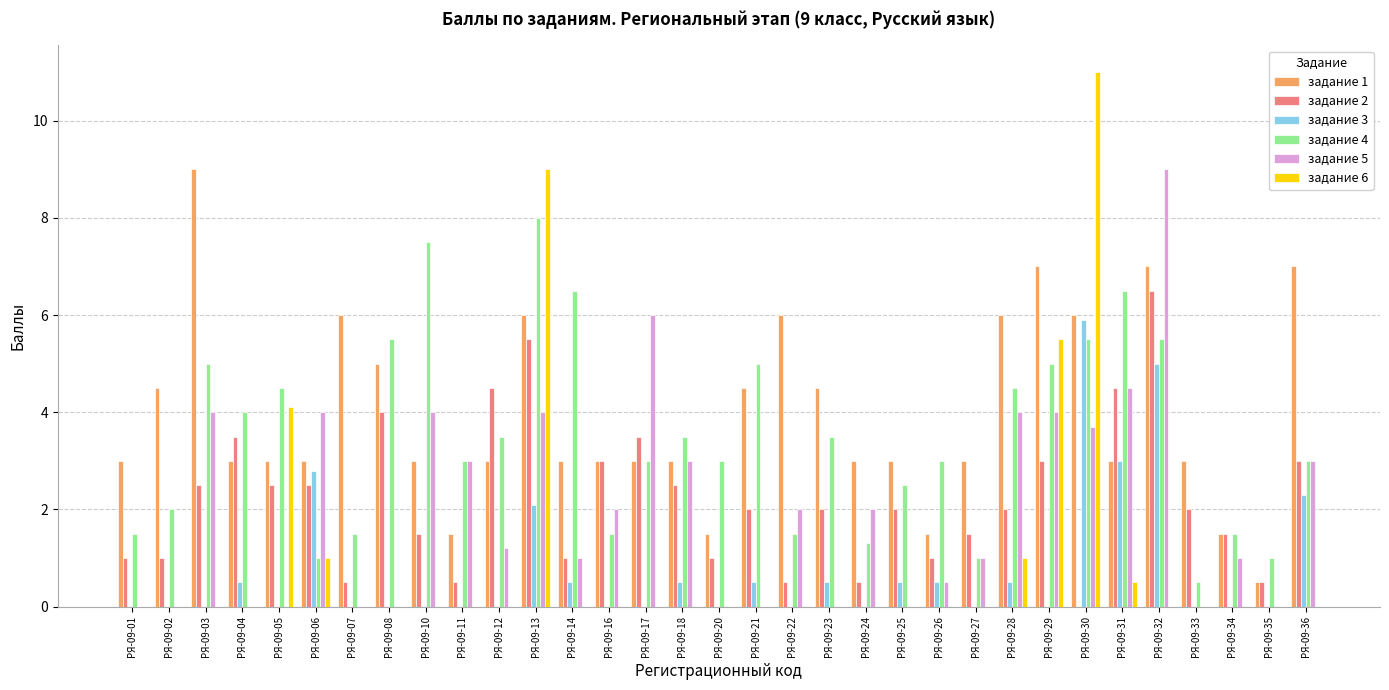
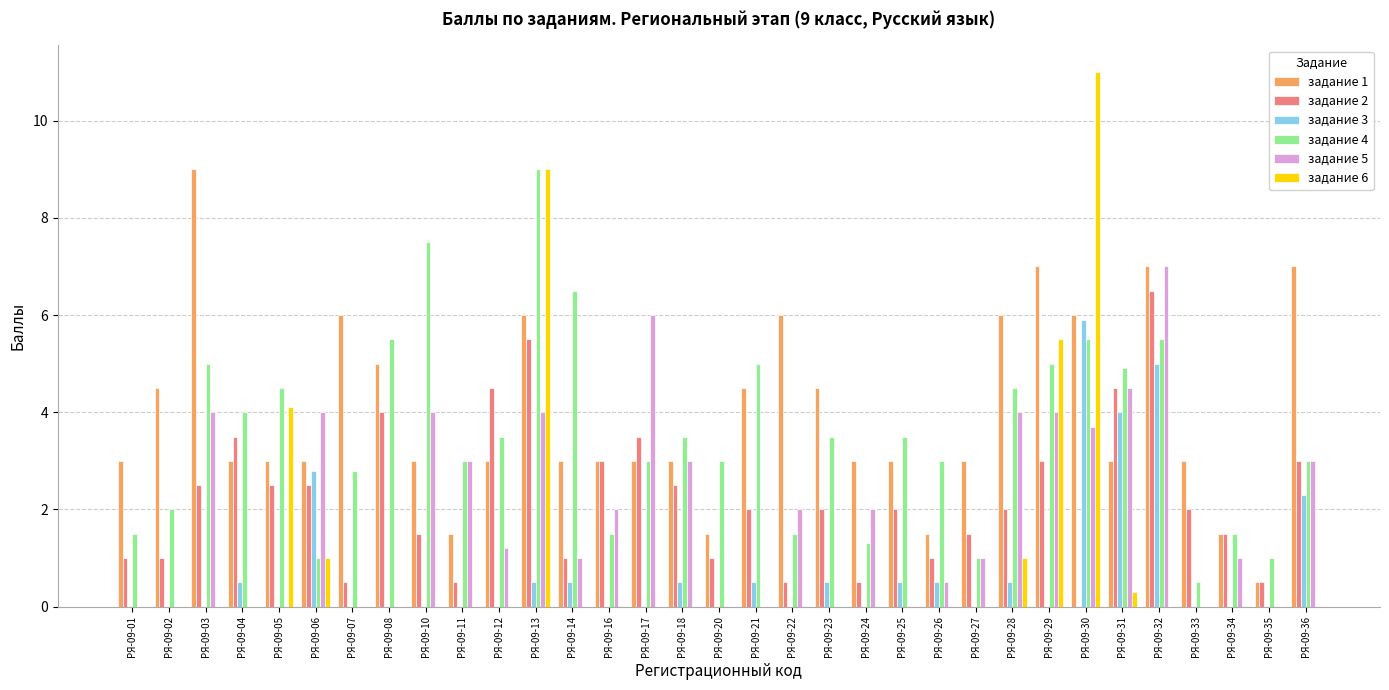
  {
    "задание 3": {
      "РЯ-09-01": 0.0,
      "РЯ-09-02": 0.0,
      "РЯ-09-03": 0.0,
      "РЯ-09-04": 0.5,
      "РЯ-09-05": 0.0,
      "РЯ-09-06": 2.8,
      "РЯ-09-07": 0.0,
      "РЯ-09-08": 0.0,
      "РЯ-09-10": 0.0,
      "РЯ-09-11": 0.0,
      "РЯ-09-12": 0.0,
-     "РЯ-09-13": 2.1,
+     "РЯ-09-13": 0.5,
      "РЯ-09-14": 0.5,
      "РЯ-09-16": 0.0,
      "РЯ-09-17": 0.0,
      "РЯ-09-18": 0.5,
      "РЯ-09-20": 0.0,
      "РЯ-09-21": 0.5,
      "РЯ-09-22": 0.0,
      "РЯ-09-23": 0.5,
      "РЯ-09-24": 0.0,
      "РЯ-09-25": 0.5,
      "РЯ-09-26": 0.5,
      "РЯ-09-27": 0.0,
      "РЯ-09-28": 0.5,
      "РЯ-09-29": 0.0,
      "РЯ-09-30": 5.9,
-     "РЯ-09-31": 3,
+     "РЯ-09-31": 4,
      "РЯ-09-32": 5.0,
      "РЯ-09-33": 0.0,
      "РЯ-09-34": 0.0,
      "РЯ-09-35": 0.0,
      "РЯ-09-36": 2.3
    },
    "задание 4": {
      "РЯ-09-01": 1.5,
      "РЯ-09-02": 2.0,
      "РЯ-09-03": 5.0,
      "РЯ-09-04": 4.0,
      "РЯ-09-05": 4.5,
      "РЯ-09-06": 1.0,
-     "РЯ-09-07": 1.5,
+     "РЯ-09-07": 2.8,
      "РЯ-09-08": 5.5,
      "РЯ-09-10": 7.5,
      "РЯ-09-11": 3.0,
      "РЯ-09-12": 3.5,
-     "РЯ-09-13": 8,
+     "РЯ-09-13": 9,
      "РЯ-09-14": 6.5,
      "РЯ-09-16": 1.5,
      "РЯ-09-17": 3.0,
      "РЯ-09-18": 3.5,
      "РЯ-09-20": 3.0,
      "РЯ-09-21": 5.0,
      "РЯ-09-22": 1.5,
      "РЯ-09-23": 3.5,
      "РЯ-09-24": 1.3,
-     "РЯ-09-25": 2.5,
+     "РЯ-09-25": 3.5,
      "РЯ-09-26": 3.0,
      "РЯ-09-27": 1.0,
      "РЯ-09-28": 4.5,
      "РЯ-09-29": 5.0,
      "РЯ-09-30": 5.5,
-     "РЯ-09-31": 6.5,
+     "РЯ-09-31": 4.9,
      "РЯ-09-32": 5.5,
      "РЯ-09-33": 0.5,
      "РЯ-09-34": 1.5,
      "РЯ-09-35": 1.0,
      "РЯ-09-36": 3.0
    },
    "задание 5": {
      "РЯ-09-01": 0,
      "РЯ-09-02": 0,
      "РЯ-09-03": 4,
      "РЯ-09-04": 0,
      "РЯ-09-05": 0,
      "РЯ-09-06": 4,
      "РЯ-09-07": 0,
      "РЯ-09-08": 0,
      "РЯ-09-10": 4,
      "РЯ-09-11": 3,
      "РЯ-09-12": 1.2,
      "РЯ-09-13": 4,
      "РЯ-09-14": 1,
      "РЯ-09-16": 2,
      "РЯ-09-17": 6,
      "РЯ-09-18": 3,
      "РЯ-09-20": 0,
      "РЯ-09-21": 0,
      "РЯ-09-22": 2,
      "РЯ-09-23": 0,
      "РЯ-09-24": 2,
      "РЯ-09-25": 0,
      "РЯ-09-26": 0.5,
      "РЯ-09-27": 1,
      "РЯ-09-28": 4,
      "РЯ-09-29": 4,
      "РЯ-09-30": 3.7,
      "РЯ-09-31": 4.5,
-     "РЯ-09-32": 9,
+     "РЯ-09-32": 7,
      "РЯ-09-33": 0,
      "РЯ-09-34": 1,
      "РЯ-09-35": 0,
      "РЯ-09-36": 3
    },
    "задание 6": {
      "РЯ-09-01": 0.0,
      "РЯ-09-02": 0.0,
      "РЯ-09-03": 0.0,
      "РЯ-09-04": 0.0,
      "РЯ-09-05": 4.1,
      "РЯ-09-06": 1.0,
      "РЯ-09-07": 0.0,
      "РЯ-09-08": 0.0,
      "РЯ-09-10": 0.0,
      "РЯ-09-11": 0.0,
      "РЯ-09-12": 0.0,
      "РЯ-09-13": 9.0,
      "РЯ-09-14": 0.0,
      "РЯ-09-16": 0.0,
      "РЯ-09-17": 0.0,
      "РЯ-09-18": 0.0,
      "РЯ-09-20": 0.0,
      "РЯ-09-21": 0.0,
      "РЯ-09-22": 0.0,
      "РЯ-09-23": 0.0,
      "РЯ-09-24": 0.0,
      "РЯ-09-25": 0.0,
      "РЯ-09-26": 0.0,
      "РЯ-09-27": 0.0,
      "РЯ-09-28": 1.0,
      "РЯ-09-29": 5.5,
      "РЯ-09-30": 11.0,
-     "РЯ-09-31": 0.5,
+     "РЯ-09-31": 0.3,
      "РЯ-09-32": 0.0,
      "РЯ-09-33": 0.0,
      "РЯ-09-34": 0.0,
      "РЯ-09-35": 0.0,
      "РЯ-09-36": 0.0
    }
  }
